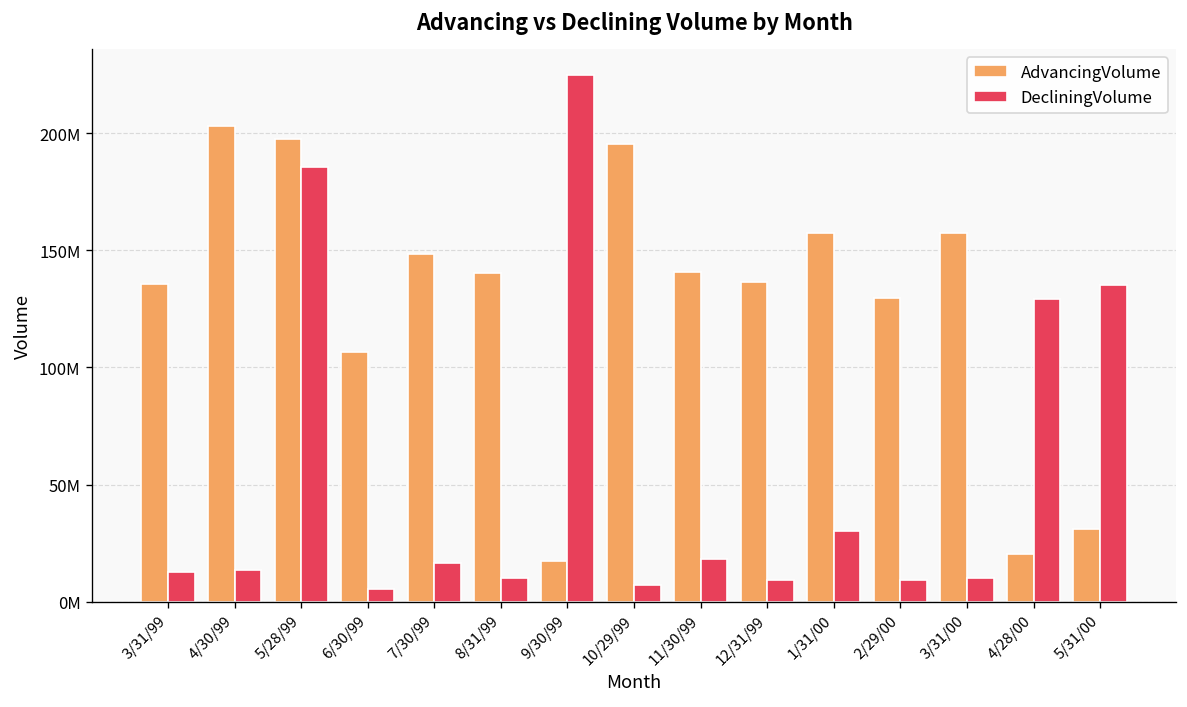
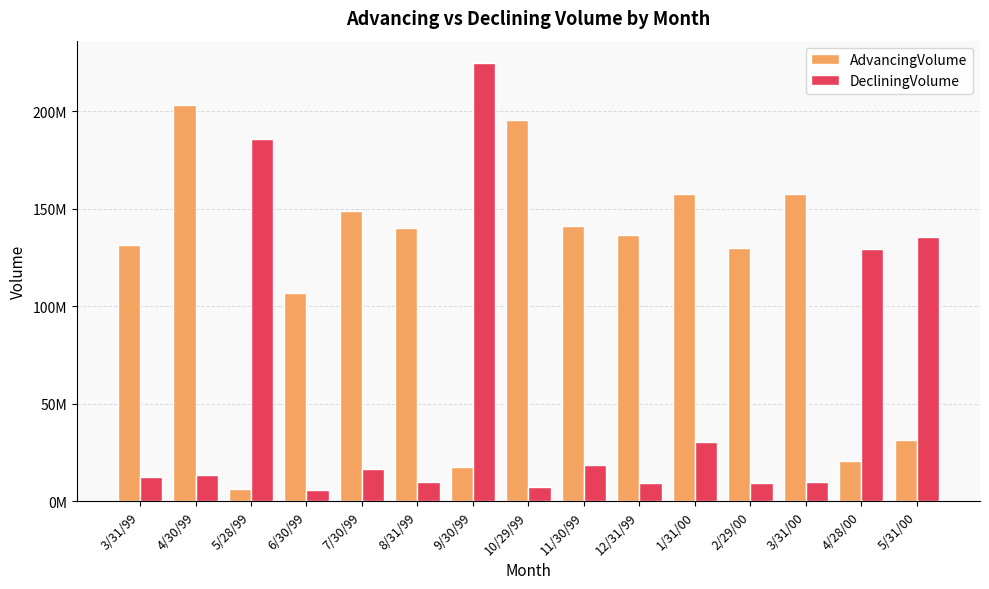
  {
    "AdvancingVolume": {
-     "3/31/99": 136000000,
+     "3/31/99": 131000000,
      "4/30/99": 203000000,
-     "5/28/99": 198000000,
+     "5/28/99": 6000000,
      "6/30/99": 107000000,
      "7/30/99": 149000000,
      "8/31/99": 140000000,
      "9/30/99": 17000000,
      "10/29/99": 195000000,
      "11/30/99": 141000000,
      "12/31/99": 137000000,
      "1/31/00": 157000000,
      "2/29/00": 130000000,
      "3/31/00": 157000000,
      "4/28/00": 20000000,
      "5/31/00": 31000000
    },
    "DecliningVolume": {
      "3/31/99": 13000000,
      "4/30/99": 13000000,
      "5/28/99": 186000000,
      "6/30/99": 5000000,
      "7/30/99": 16000000,
      "8/31/99": 10000000,
      "9/30/99": 225000000,
      "10/29/99": 7000000,
      "11/30/99": 18000000,
      "12/31/99": 9000000,
      "1/31/00": 30000000,
      "2/29/00": 9000000,
      "3/31/00": 10000000,
      "4/28/00": 129000000,
      "5/31/00": 135000000
    }
  }
